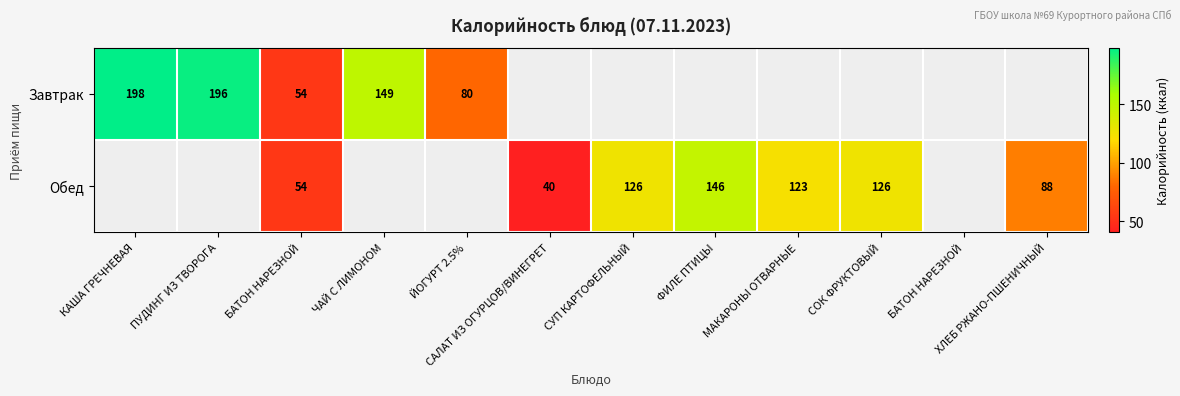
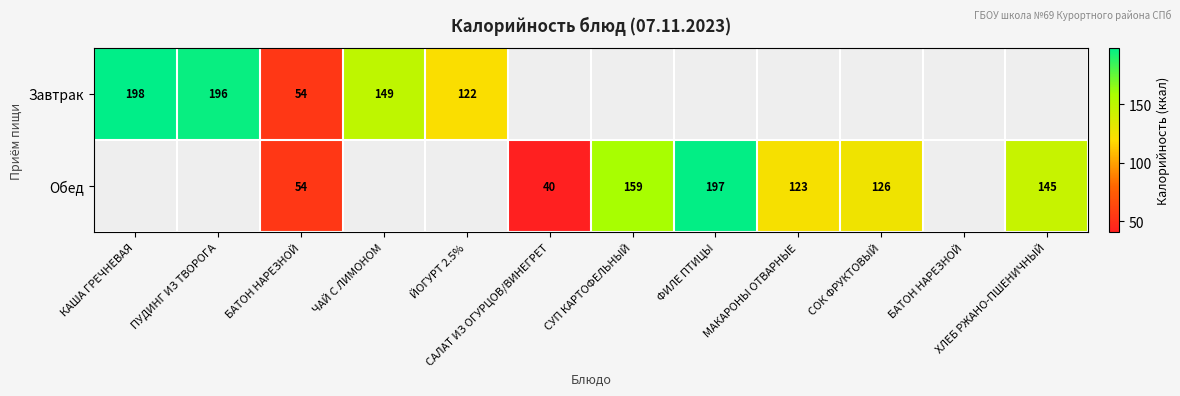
  {
    "Завтрак": {
      "КАША ГРЕЧНЕВАЯ": 198,
      "ПУДИНГ ИЗ ТВОРОГА": 196,
      "БАТОН НАРЕЗНОЙ": 54,
      "ЧАЙ С ЛИМОНОМ": 149,
-     "ЙОГУРТ 2.5%": 80
+     "ЙОГУРТ 2.5%": 122
    },
    "Обед": {
      "БАТОН НАРЕЗНОЙ": 54,
      "САЛАТ ИЗ ОГУРЦОВ/ВИНЕГРЕТ": 40,
-     "СУП КАРТОФЕЛЬНЫЙ": 126,
-     "ФИЛЕ ПТИЦЫ": 146,
+     "СУП КАРТОФЕЛЬНЫЙ": 159,
+     "ФИЛЕ ПТИЦЫ": 197,
      "МАКАРОНЫ ОТВАРНЫЕ": 123,
      "СОК ФРУКТОВЫЙ": 126,
-     "ХЛЕБ РЖАНО-ПШЕНИЧНЫЙ": 88
+     "ХЛЕБ РЖАНО-ПШЕНИЧНЫЙ": 145
    }
  }
